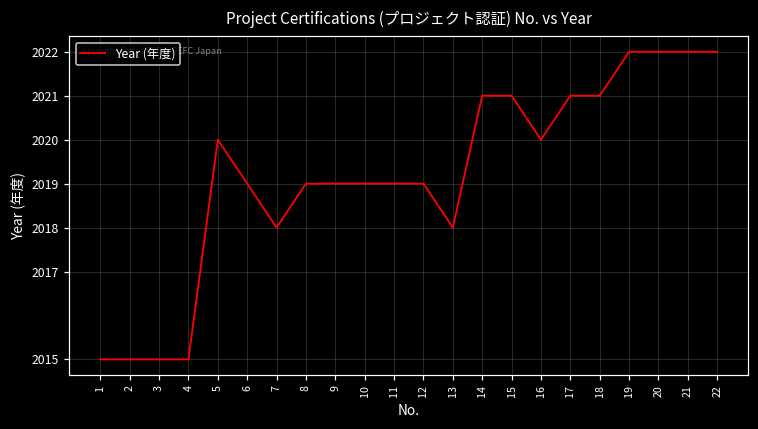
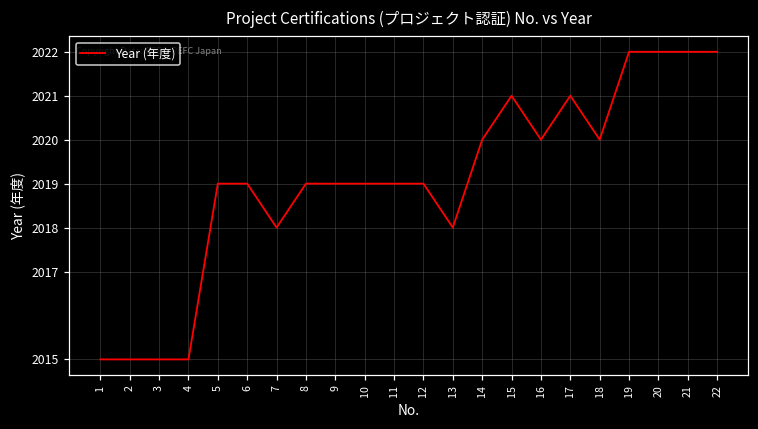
  {
    "1": 2015,
    "2": 2015,
    "3": 2015,
    "4": 2015,
-   "5": 2020,
+   "5": 2019,
    "6": 2019,
    "7": 2018,
    "8": 2019,
    "9": 2019,
    "10": 2019,
    "11": 2019,
    "12": 2019,
    "13": 2018,
-   "14": 2021,
+   "14": 2020,
    "15": 2021,
    "16": 2020,
    "17": 2021,
-   "18": 2021,
+   "18": 2020,
    "19": 2022,
    "20": 2022,
    "21": 2022,
    "22": 2022
  }
